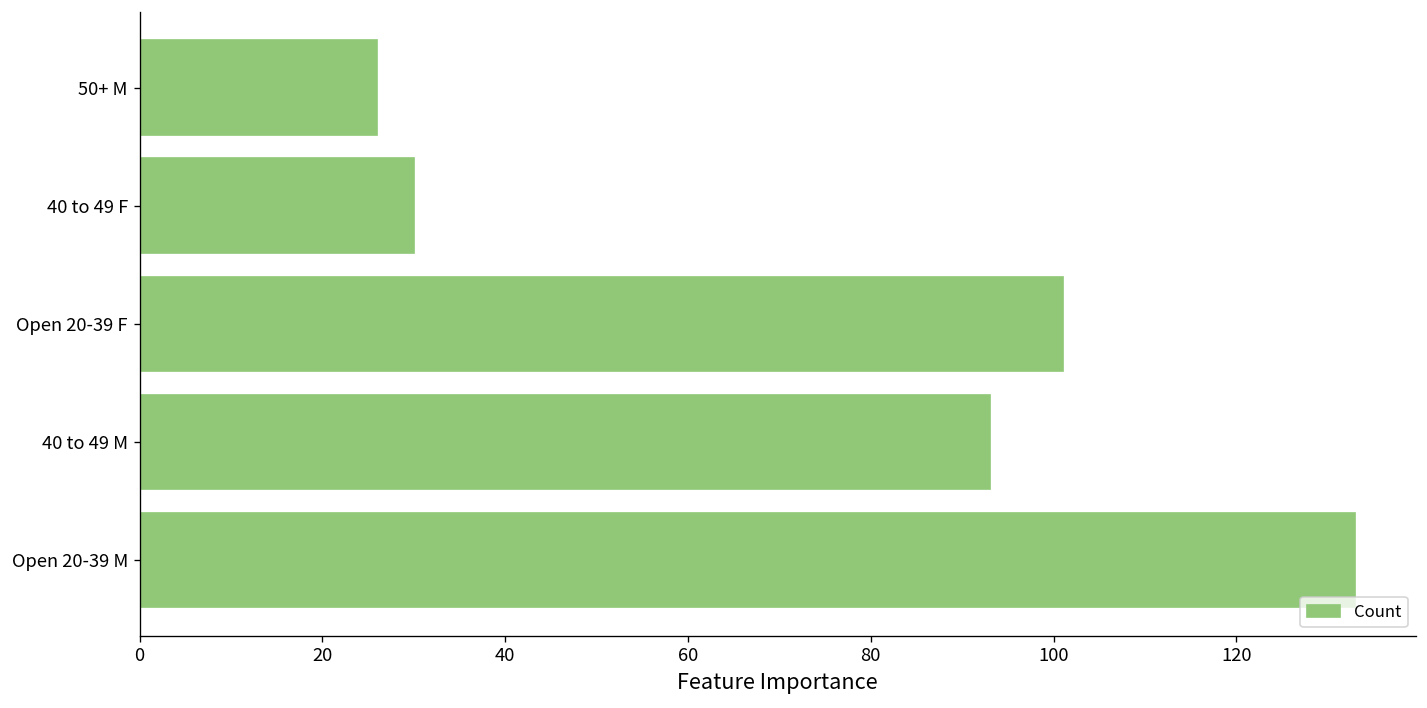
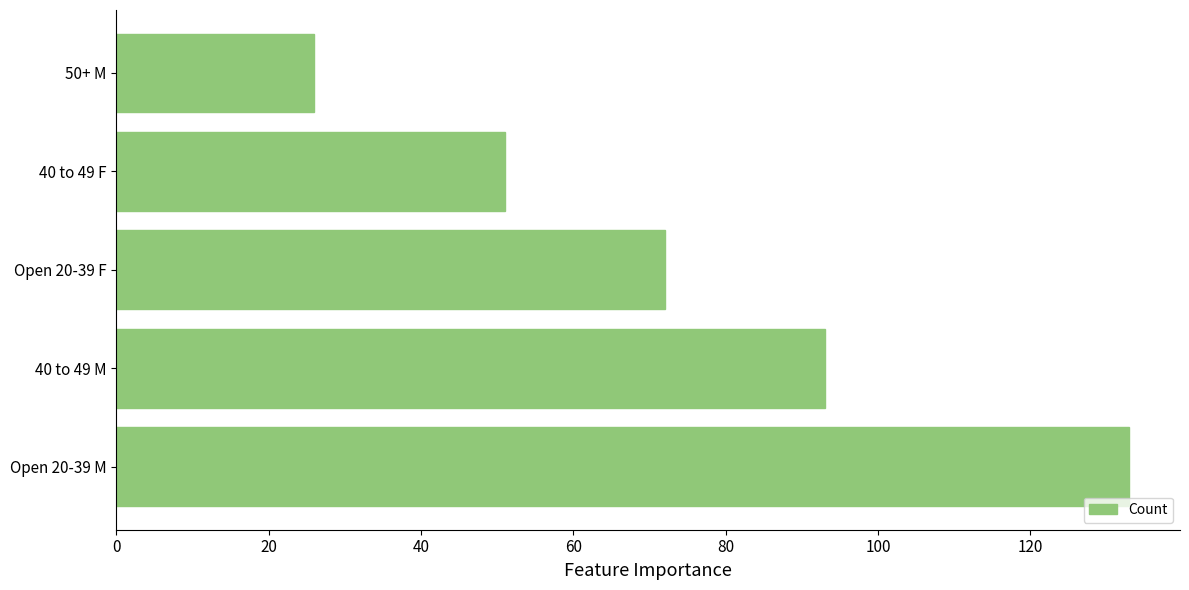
  {
    "50+ M": 26,
-   "40 to 49 F": 30,
-   "Open 20-39 F": 101,
+   "40 to 49 F": 51,
+   "Open 20-39 F": 72,
    "40 to 49 M": 93,
    "Open 20-39 M": 133
  }
